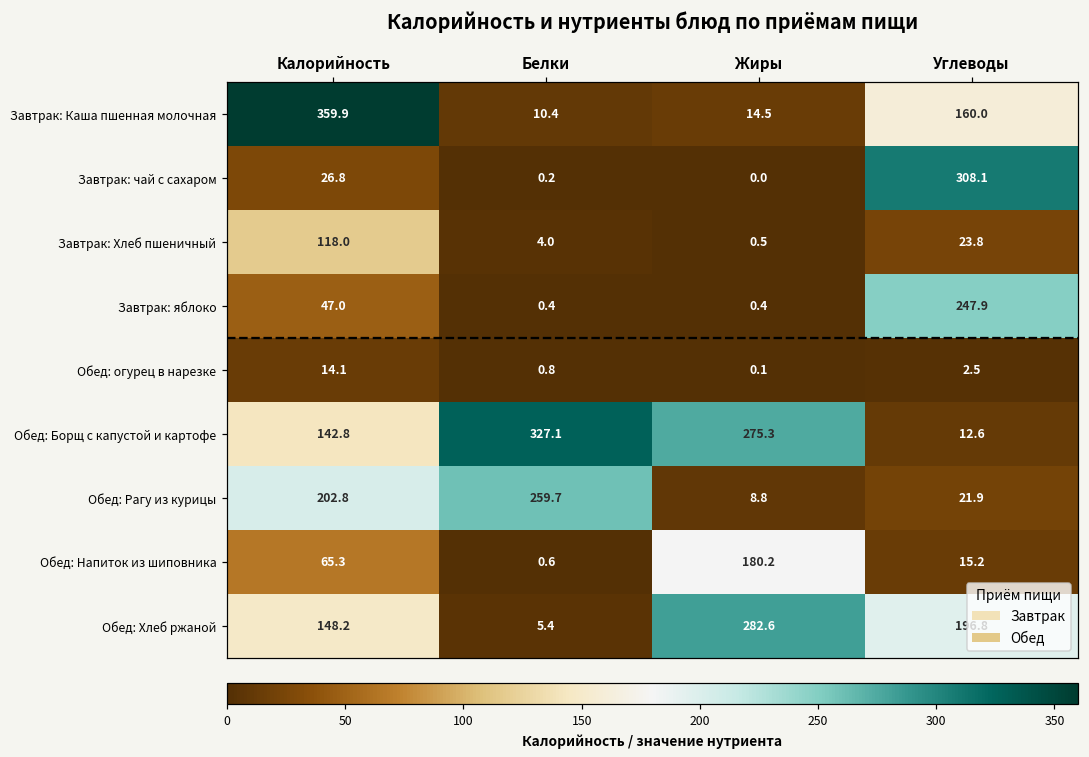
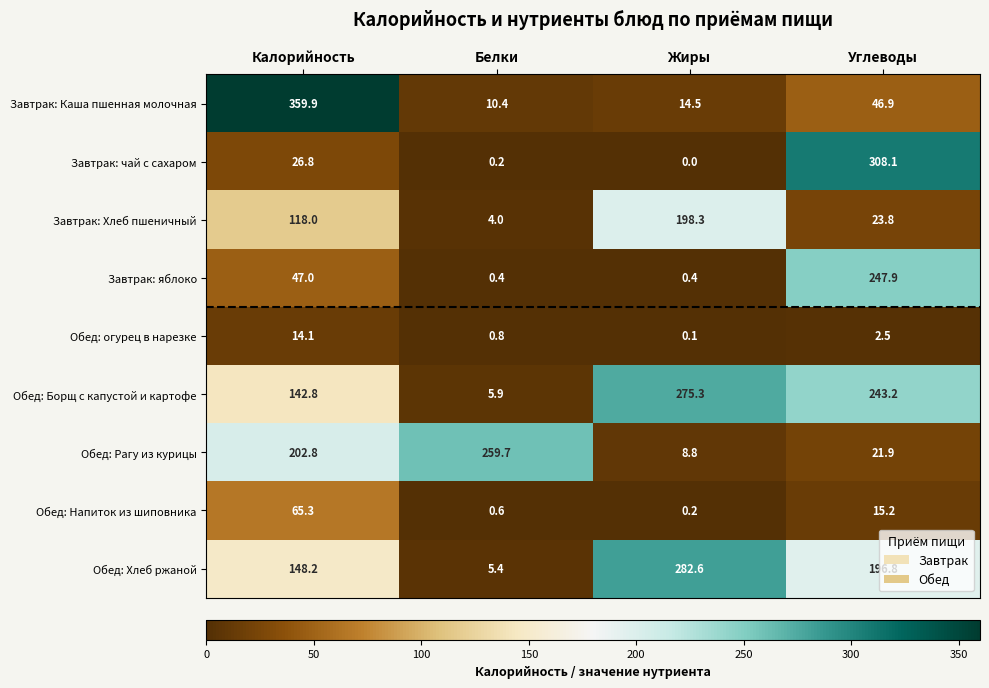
  {
    "Завтрак: Каша пшенная молочная": {
      "Калорийность": 359.9,
      "Белки": 10.4,
      "Жиры": 14.5,
-     "Углеводы": 160.0
+     "Углеводы": 46.9
    },
    "Завтрак: чай с сахаром": {
      "Калорийность": 26.8,
      "Белки": 0.2,
      "Жиры": 0.0,
      "Углеводы": 308.1
    },
    "Завтрак: Хлеб пшеничный": {
      "Калорийность": 118.0,
      "Белки": 4.0,
-     "Жиры": 0.5,
+     "Жиры": 198.3,
      "Углеводы": 23.8
    },
    "Завтрак: яблоко": {
      "Калорийность": 47.0,
      "Белки": 0.4,
      "Жиры": 0.4,
      "Углеводы": 247.9
    },
    "Обед: огурец в нарезке": {
      "Калорийность": 14.1,
      "Белки": 0.8,
      "Жиры": 0.1,
      "Углеводы": 2.5
    },
    "Обед: Борщ с капустой и картофе": {
      "Калорийность": 142.8,
-     "Белки": 327.1,
+     "Белки": 5.9,
      "Жиры": 275.3,
-     "Углеводы": 12.6
+     "Углеводы": 243.2
    },
    "Обед: Рагу из курицы": {
      "Калорийность": 202.8,
      "Белки": 259.7,
      "Жиры": 8.8,
      "Углеводы": 21.9
    },
    "Обед: Напиток из шиповника": {
      "Калорийность": 65.3,
      "Белки": 0.6,
-     "Жиры": 180.2,
+     "Жиры": 0.2,
      "Углеводы": 15.2
    },
    "Обед: Хлеб ржаной": {
      "Калорийность": 148.2,
      "Белки": 5.4,
      "Жиры": 282.6
    }
  }
